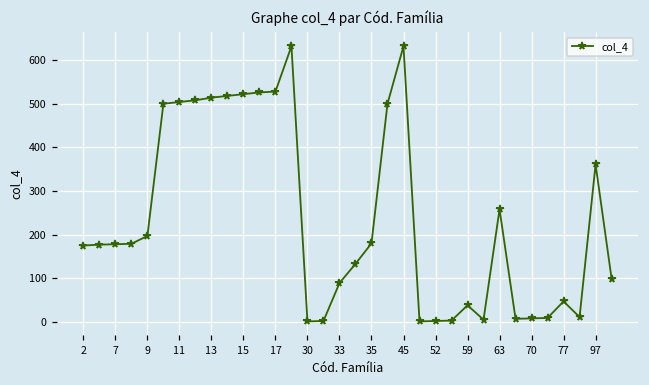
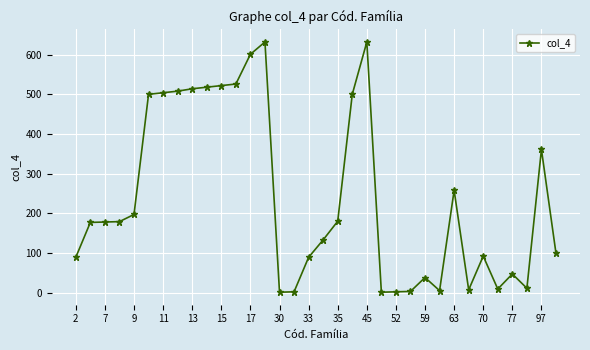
  {
-   "2": 180,
+   "2": 90,
    "7": 180,
    "9": 200,
    "11": 500,
    "13": 510,
    "15": 520,
-   "17": 530,
+   "17": 600,
    "30": 0,
    "33": 90,
    "35": 180,
    "45": 630,
    "52": 0,
    "59": 40,
    "63": 260,
-   "70": 10,
+   "70": 90,
    "77": 50,
    "97": 360
  }
